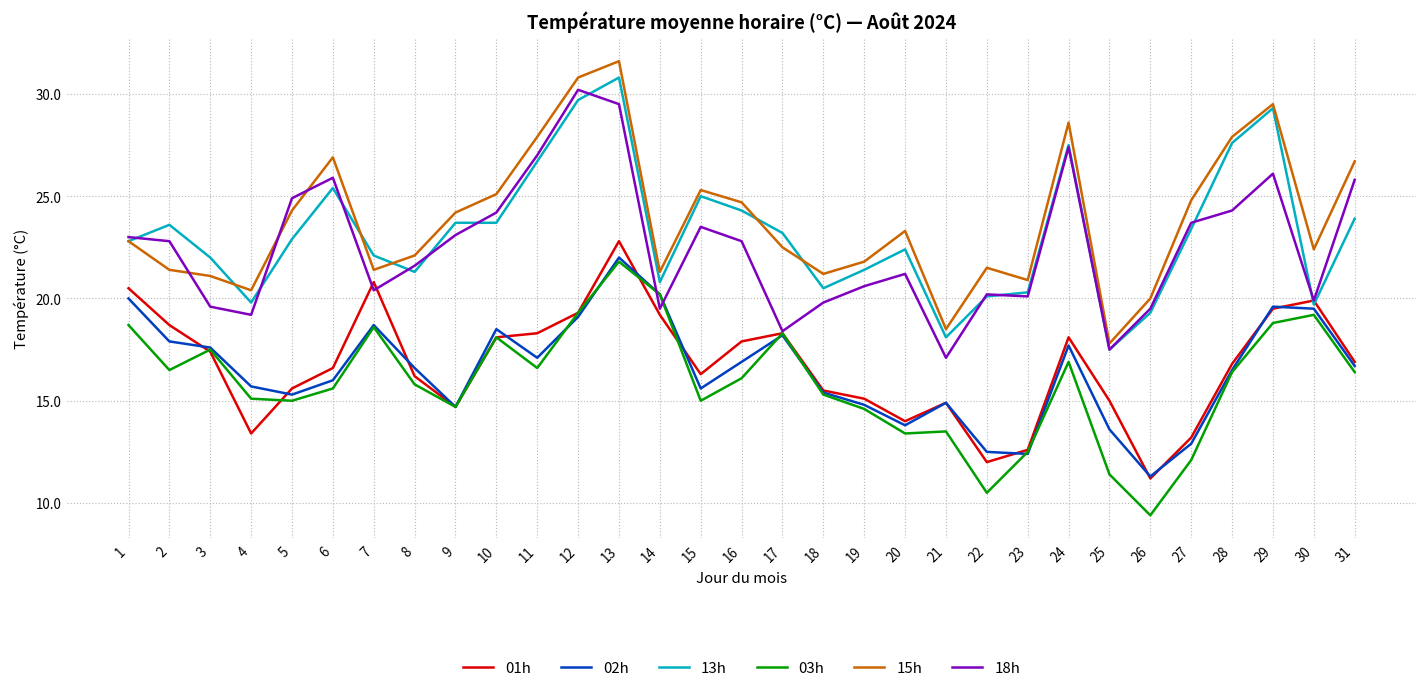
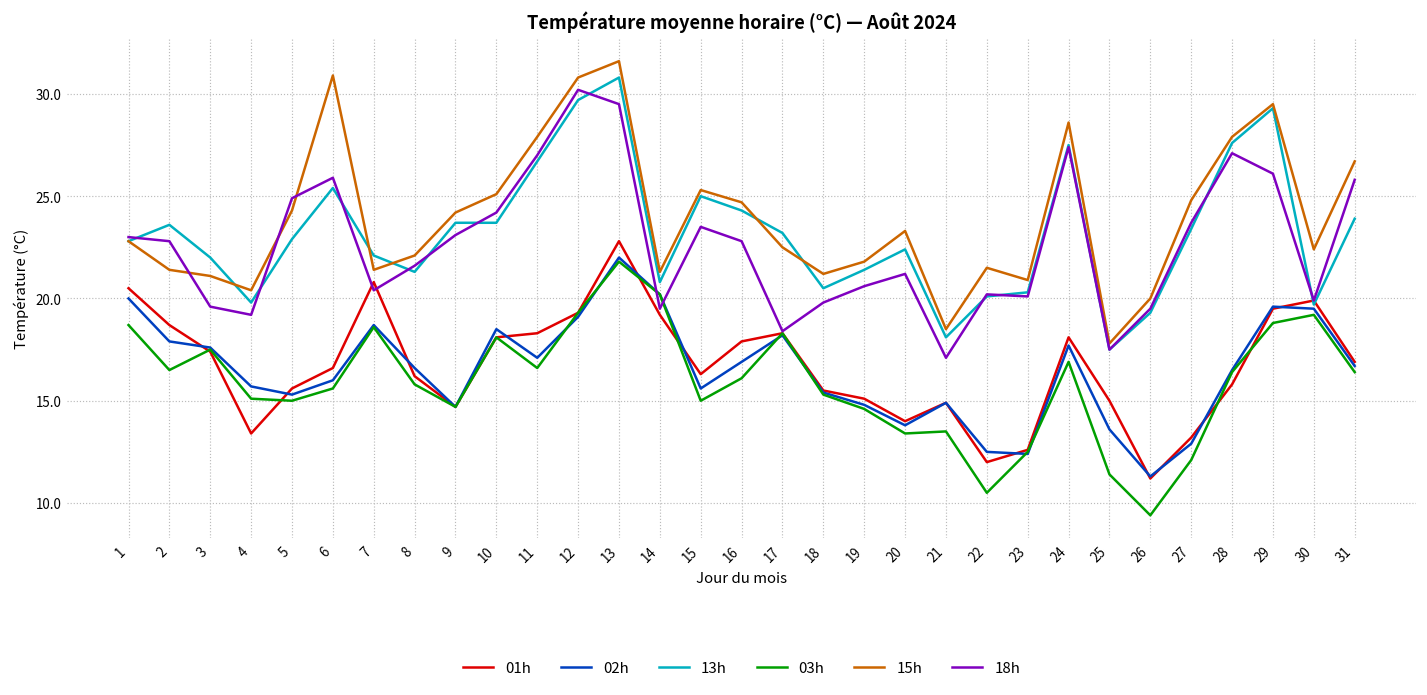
  {
    "01h": {
      "1": 20.5,
      "2": 18.7,
      "4": 13.4,
      "5": 15.6,
      "6": 16.6,
      "7": 20.8,
      "8": 16.2,
      "11": 18.3,
      "13": 22.8,
      "14": 19.2,
      "15": 16.3,
      "16": 17.9,
      "19": 15.1,
      "20": 14.0,
      "22": 12.0,
      "24": 18.1,
      "25": 15.0,
      "27": 13.2,
-     "28": 16.8,
+     "28": 15.8,
      "31": 16.9
    },
    "02h": {
      "1": 20.0,
      "2": 17.9,
      "4": 15.7,
      "5": 15.3,
      "6": 16.0,
      "8": 16.6,
      "10": 18.5,
      "11": 17.1,
      "12": 19.1,
      "13": 22.0,
      "15": 15.6,
      "16": 16.9,
      "19": 14.8,
      "20": 13.8,
      "22": 12.5,
      "24": 17.7,
      "25": 13.6,
      "27": 12.9,
      "30": 19.5,
      "31": 16.7
    },
    "13h": {
      "2": 23.6,
      "3": 22.0,
      "4": 19.8,
      "5": 22.9,
      "6": 25.4,
      "7": 22.1,
      "8": 21.3,
      "9": 23.7,
      "10": 23.7,
      "11": 26.7,
      "12": 29.7,
      "13": 30.8,
      "14": 20.8,
      "15": 25.0,
      "16": 24.3,
      "17": 23.2,
      "18": 20.5,
      "19": 21.4,
      "20": 22.4,
      "21": 18.1,
      "23": 20.3,
      "26": 19.3,
      "27": 23.4,
      "28": 27.6,
      "29": 29.3,
      "30": 19.7,
      "31": 23.9
    },
    "03h": {
      "1": 18.7,
      "2": 16.5,
      "4": 15.1,
      "5": 15.0,
      "6": 15.6,
      "8": 15.8,
      "11": 16.6,
      "13": 21.8,
      "15": 15.0,
      "16": 16.1,
      "19": 14.6,
      "20": 13.4,
      "21": 13.5,
      "22": 10.5,
      "24": 16.9,
      "25": 11.4,
      "26": 9.4,
      "27": 12.1,
      "29": 18.8,
      "30": 19.2,
      "31": 16.4
    },
    "15h": {
      "2": 21.4,
      "3": 21.1,
      "4": 20.4,
      "5": 24.3,
-     "6": 26.9,
+     "6": 30.9,
      "7": 21.4,
      "8": 22.1,
      "9": 24.2,
      "10": 25.1,
      "11": 27.9,
      "12": 30.8,
      "13": 31.6,
      "14": 21.3,
      "15": 25.3,
      "16": 24.7,
      "17": 22.5,
      "18": 21.2,
      "19": 21.8,
      "20": 23.3,
      "21": 18.5,
      "22": 21.5,
      "23": 20.9,
      "24": 28.6,
      "25": 17.8,
      "26": 20.0,
      "27": 24.8,
      "28": 27.9,
      "29": 29.5,
      "30": 22.4,
      "31": 26.7
    },
    "18h": {
      "1": 23.0,
      "2": 22.8,
      "3": 19.6,
      "4": 19.2,
      "5": 24.9,
      "6": 25.9,
      "7": 20.4,
      "8": 21.6,
      "9": 23.1,
      "10": 24.2,
      "11": 27.0,
      "12": 30.2,
      "13": 29.5,
      "14": 19.5,
      "15": 23.5,
      "16": 22.8,
      "18": 19.8,
      "19": 20.6,
      "20": 21.2,
      "21": 17.1,
      "23": 20.1,
      "26": 19.5,
      "27": 23.7,
-     "28": 24.3,
+     "28": 27.1,
      "29": 26.1,
      "31": 25.8
    }
  }
